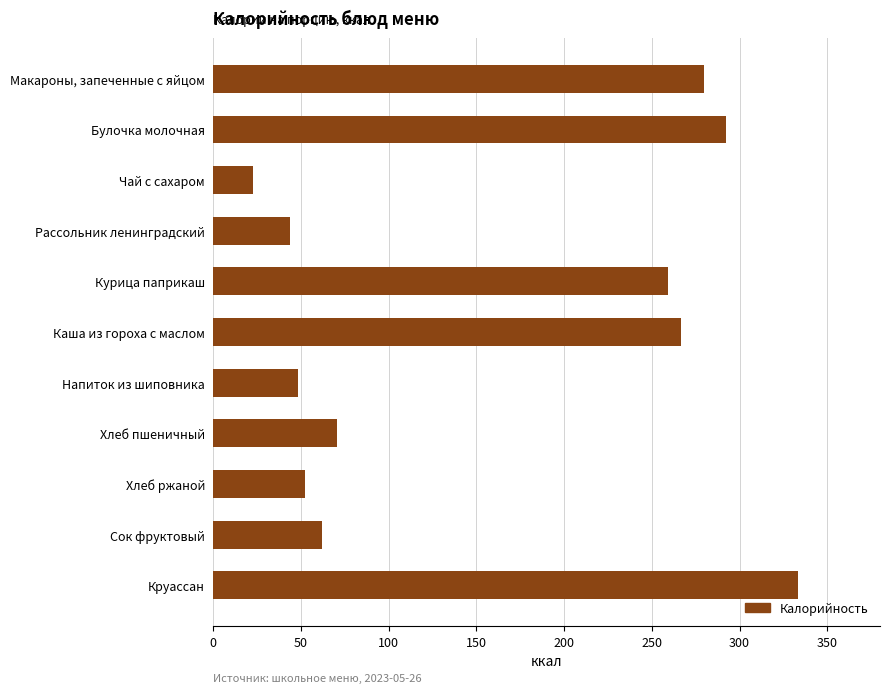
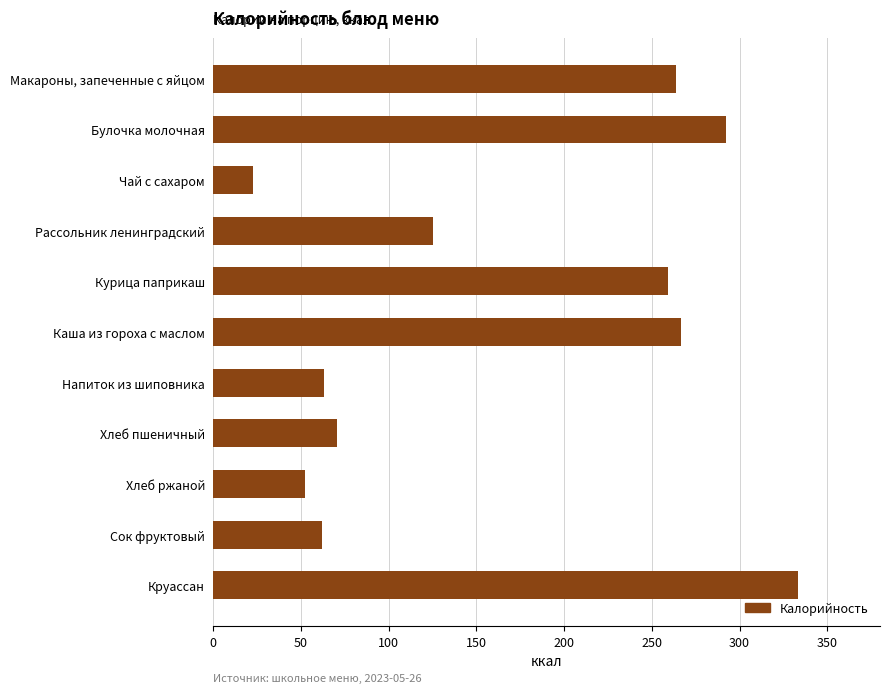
  {
-   "Макароны, запеченные с яйцом": 280,
+   "Макароны, запеченные с яйцом": 264,
    "Булочка молочная": 292,
    "Чай с сахаром": 22,
-   "Рассольник ленинградский": 44,
+   "Рассольник ленинградский": 125,
    "Курица паприкаш": 259,
    "Каша из гороха с маслом": 266,
-   "Напиток из шиповника": 48,
+   "Напиток из шиповника": 63,
    "Хлеб пшеничный": 71,
    "Хлеб ржаной": 52,
    "Сок фруктовый": 62,
    "Круассан": 333
  }
